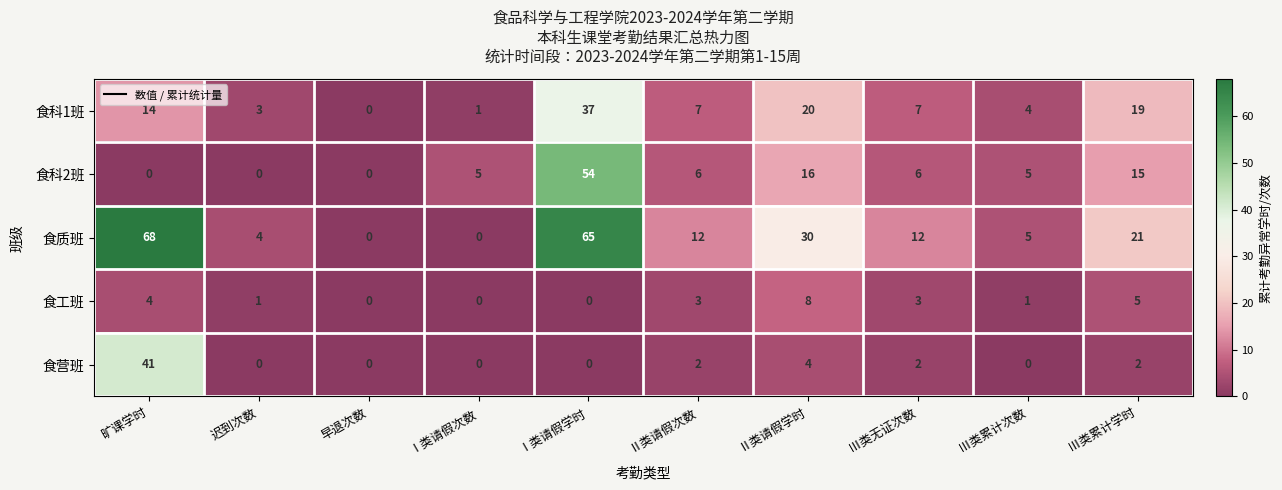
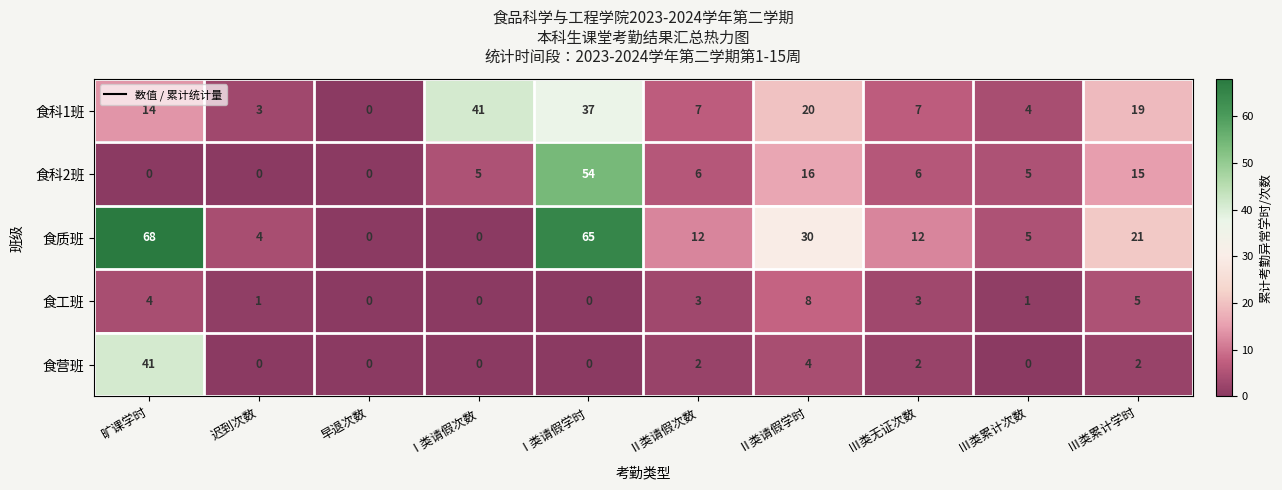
  {
    "食科1班": {
      "迟到次数": 3,
      "早退次数": 0,
-     "Ⅰ类请假次数": 1,
+     "Ⅰ类请假次数": 41,
      "Ⅰ类请假学时": 37,
      "Ⅱ类请假次数": 7,
      "Ⅱ类请假学时": 20,
      "Ⅲ类无证次数": 7,
      "Ⅲ类累计次数": 4,
      "Ⅲ类累计学时": 19
    },
    "食科2班": {
      "旷课学时": 0,
      "迟到次数": 0,
      "早退次数": 0,
      "Ⅰ类请假次数": 5,
      "Ⅰ类请假学时": 54,
      "Ⅱ类请假次数": 6,
      "Ⅱ类请假学时": 16,
      "Ⅲ类无证次数": 6,
      "Ⅲ类累计次数": 5,
      "Ⅲ类累计学时": 15
    },
    "食质班": {
      "旷课学时": 68,
      "迟到次数": 4,
      "早退次数": 0,
      "Ⅰ类请假次数": 0,
      "Ⅰ类请假学时": 65,
      "Ⅱ类请假次数": 12,
      "Ⅱ类请假学时": 30,
      "Ⅲ类无证次数": 12,
      "Ⅲ类累计次数": 5,
      "Ⅲ类累计学时": 21
    },
    "食工班": {
      "旷课学时": 4,
      "迟到次数": 1,
      "早退次数": 0,
      "Ⅰ类请假次数": 0,
      "Ⅰ类请假学时": 0,
      "Ⅱ类请假次数": 3,
      "Ⅱ类请假学时": 8,
      "Ⅲ类无证次数": 3,
      "Ⅲ类累计次数": 1,
      "Ⅲ类累计学时": 5
    },
    "食营班": {
      "旷课学时": 41,
      "迟到次数": 0,
      "早退次数": 0,
      "Ⅰ类请假次数": 0,
      "Ⅰ类请假学时": 0,
      "Ⅱ类请假次数": 2,
      "Ⅱ类请假学时": 4,
      "Ⅲ类无证次数": 2,
      "Ⅲ类累计次数": 0,
      "Ⅲ类累计学时": 2
    }
  }
